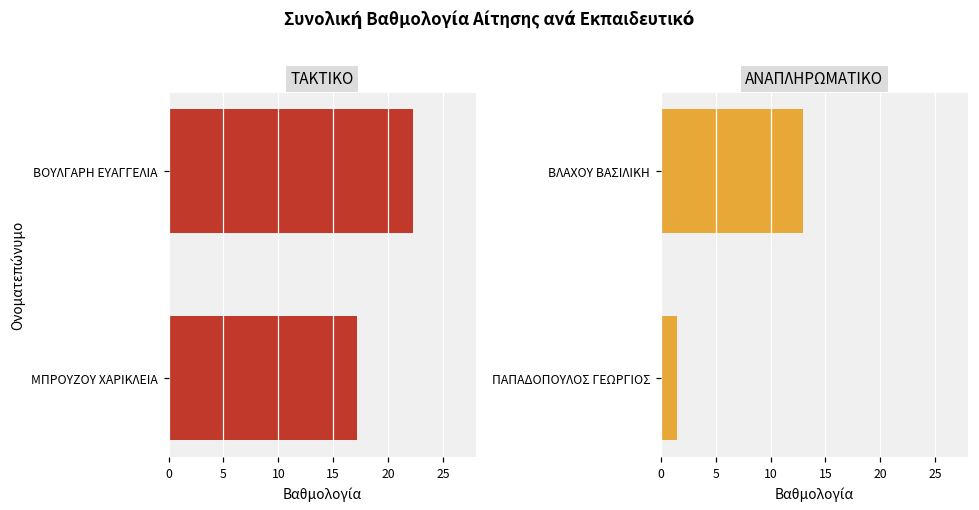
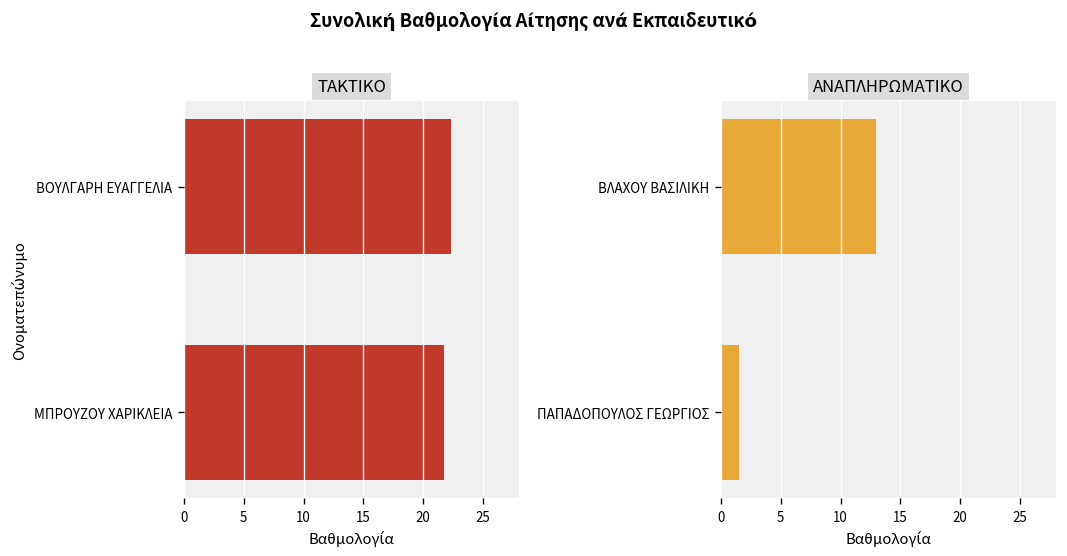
  {
    "ΤΑΚΤΙΚΟ": {
      "ΒΟΥΛΓΑΡΗ ΕΥΑΓΓΕΛΙΑ": 22,
-     "ΜΠΡΟΥΖΟΥ ΧΑΡΙΚΛΕΙΑ": 17
+     "ΜΠΡΟΥΖΟΥ ΧΑΡΙΚΛΕΙΑ": 22
    },
    "ΑΝΑΠΛΗΡΩΜΑΤΙΚΟ": {
      "ΒΛΑΧΟΥ ΒΑΣΙΛΙΚΗ": 13,
      "ΠΑΠΑΔΟΠΟΥΛΟΣ ΓΕΩΡΓΙΟΣ": 2
    }
  }
